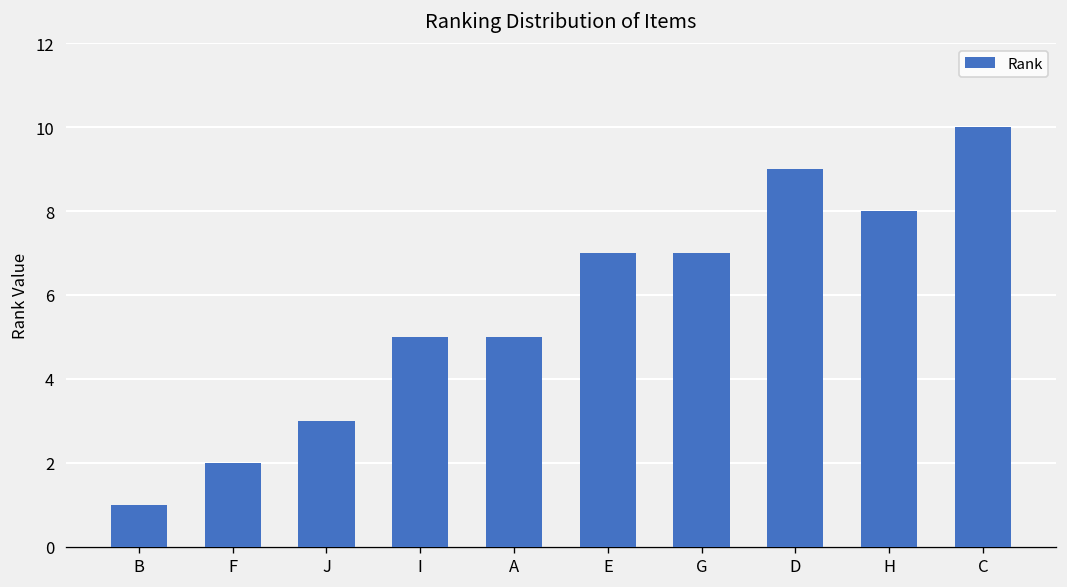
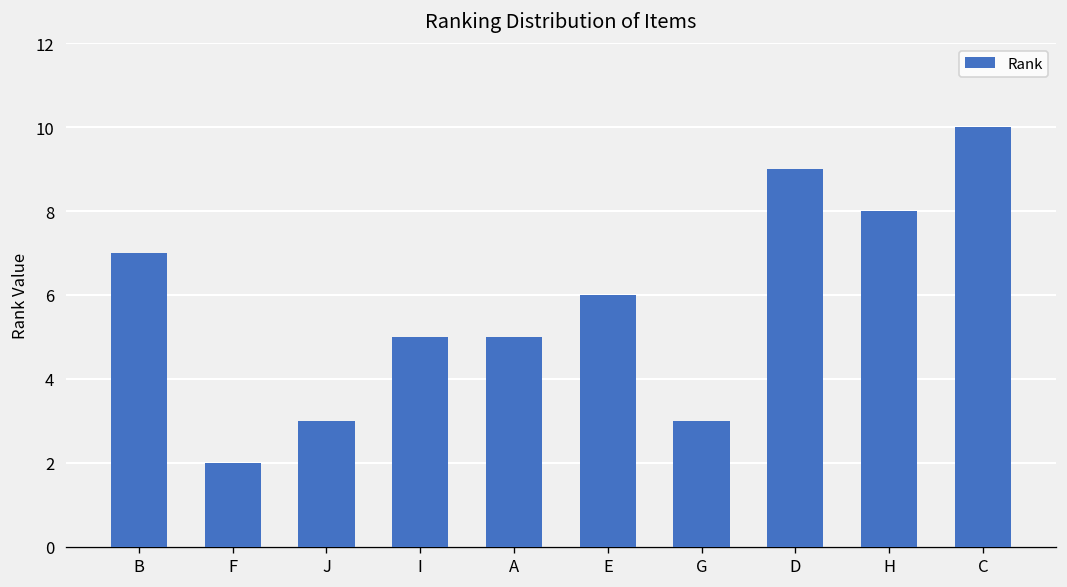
  {
-   "B": 1,
+   "B": 7,
    "F": 2,
    "J": 3,
    "I": 5,
    "A": 5,
-   "E": 7,
-   "G": 7,
+   "E": 6,
+   "G": 3,
    "D": 9,
    "H": 8,
    "C": 10
  }
